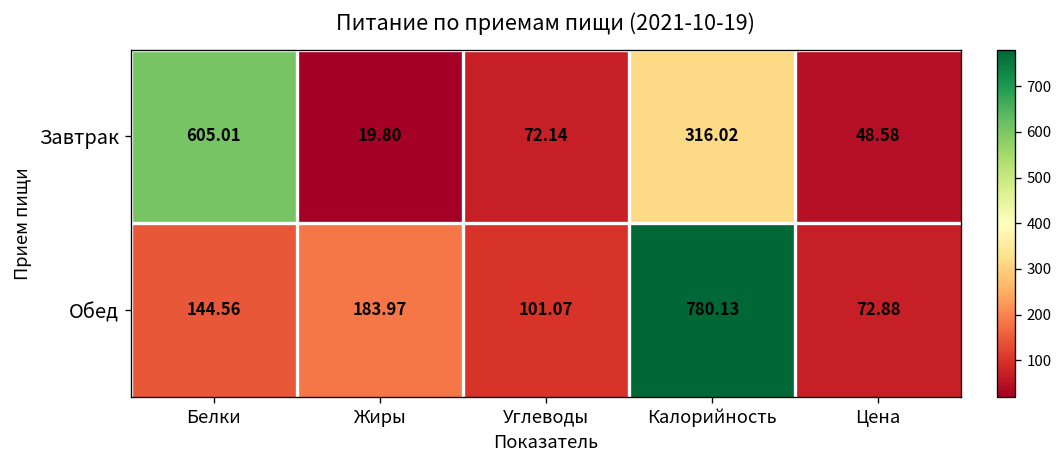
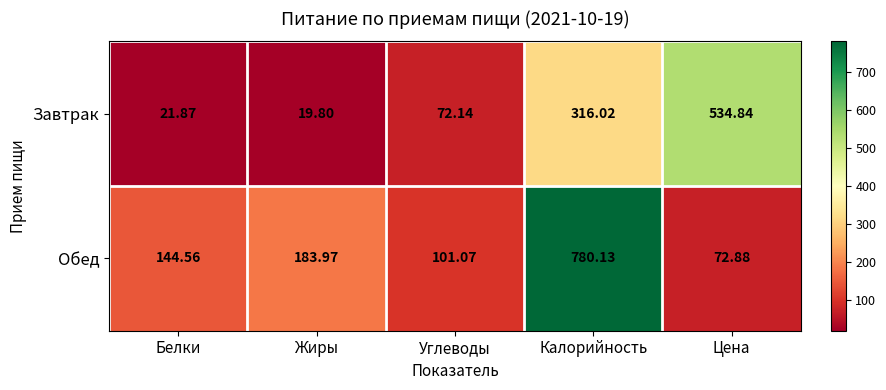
  {
    "Завтрак": {
-     "Белки": 605.01,
+     "Белки": 21.87,
      "Жиры": 19.80,
      "Углеводы": 72.14,
      "Калорийность": 316.02,
-     "Цена": 48.58
+     "Цена": 534.84
    },
    "Обед": {
      "Белки": 144.56,
      "Жиры": 183.97,
      "Углеводы": 101.07,
      "Калорийность": 780.13,
      "Цена": 72.88
    }
  }
